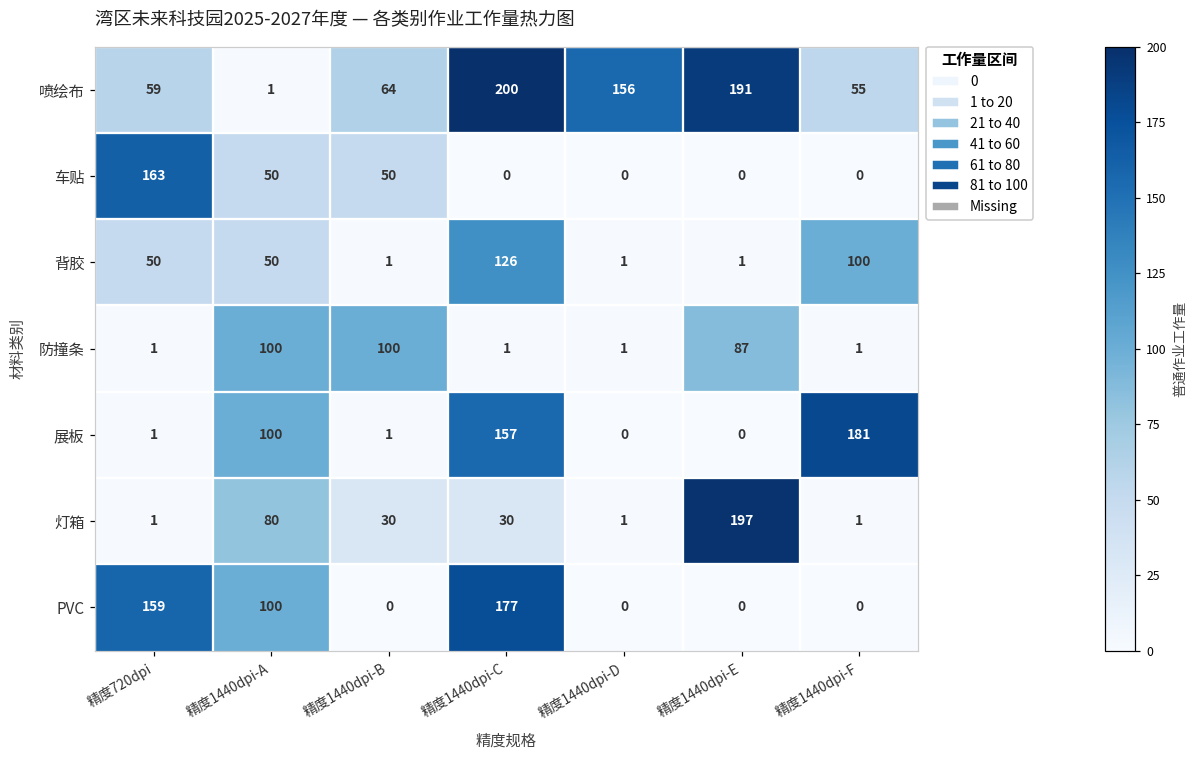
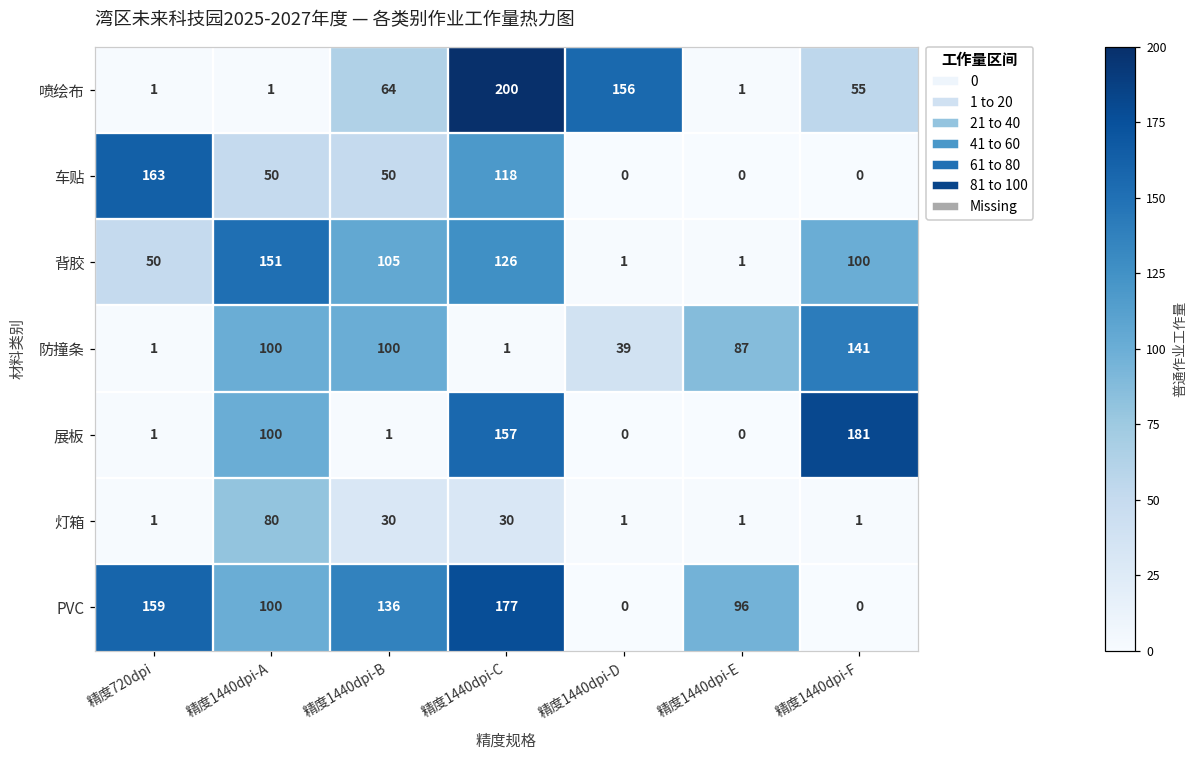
  {
    "喷绘布": {
-     "精度720dpi": 59,
+     "精度720dpi": 1,
      "精度1440dpi-A": 1,
      "精度1440dpi-B": 64,
      "精度1440dpi-C": 200,
      "精度1440dpi-D": 156,
-     "精度1440dpi-E": 191,
+     "精度1440dpi-E": 1,
      "精度1440dpi-F": 55
    },
    "车贴": {
      "精度720dpi": 163,
      "精度1440dpi-A": 50,
      "精度1440dpi-B": 50,
-     "精度1440dpi-C": 0,
+     "精度1440dpi-C": 118,
      "精度1440dpi-D": 0,
      "精度1440dpi-E": 0,
      "精度1440dpi-F": 0
    },
    "背胶": {
      "精度720dpi": 50,
-     "精度1440dpi-A": 50,
-     "精度1440dpi-B": 1,
+     "精度1440dpi-A": 151,
+     "精度1440dpi-B": 105,
      "精度1440dpi-C": 126,
      "精度1440dpi-D": 1,
      "精度1440dpi-E": 1,
      "精度1440dpi-F": 100
    },
    "防撞条": {
      "精度720dpi": 1,
      "精度1440dpi-A": 100,
      "精度1440dpi-B": 100,
      "精度1440dpi-C": 1,
-     "精度1440dpi-D": 1,
+     "精度1440dpi-D": 39,
      "精度1440dpi-E": 87,
-     "精度1440dpi-F": 1
+     "精度1440dpi-F": 141
    },
    "展板": {
      "精度720dpi": 1,
      "精度1440dpi-A": 100,
      "精度1440dpi-B": 1,
      "精度1440dpi-C": 157,
      "精度1440dpi-D": 0,
      "精度1440dpi-E": 0,
      "精度1440dpi-F": 181
    },
    "灯箱": {
      "精度720dpi": 1,
      "精度1440dpi-A": 80,
      "精度1440dpi-B": 30,
      "精度1440dpi-C": 30,
      "精度1440dpi-D": 1,
-     "精度1440dpi-E": 197,
+     "精度1440dpi-E": 1,
      "精度1440dpi-F": 1
    },
    "PVC": {
      "精度720dpi": 159,
      "精度1440dpi-A": 100,
-     "精度1440dpi-B": 0,
+     "精度1440dpi-B": 136,
      "精度1440dpi-C": 177,
      "精度1440dpi-D": 0,
-     "精度1440dpi-E": 0,
+     "精度1440dpi-E": 96,
      "精度1440dpi-F": 0
    }
  }
